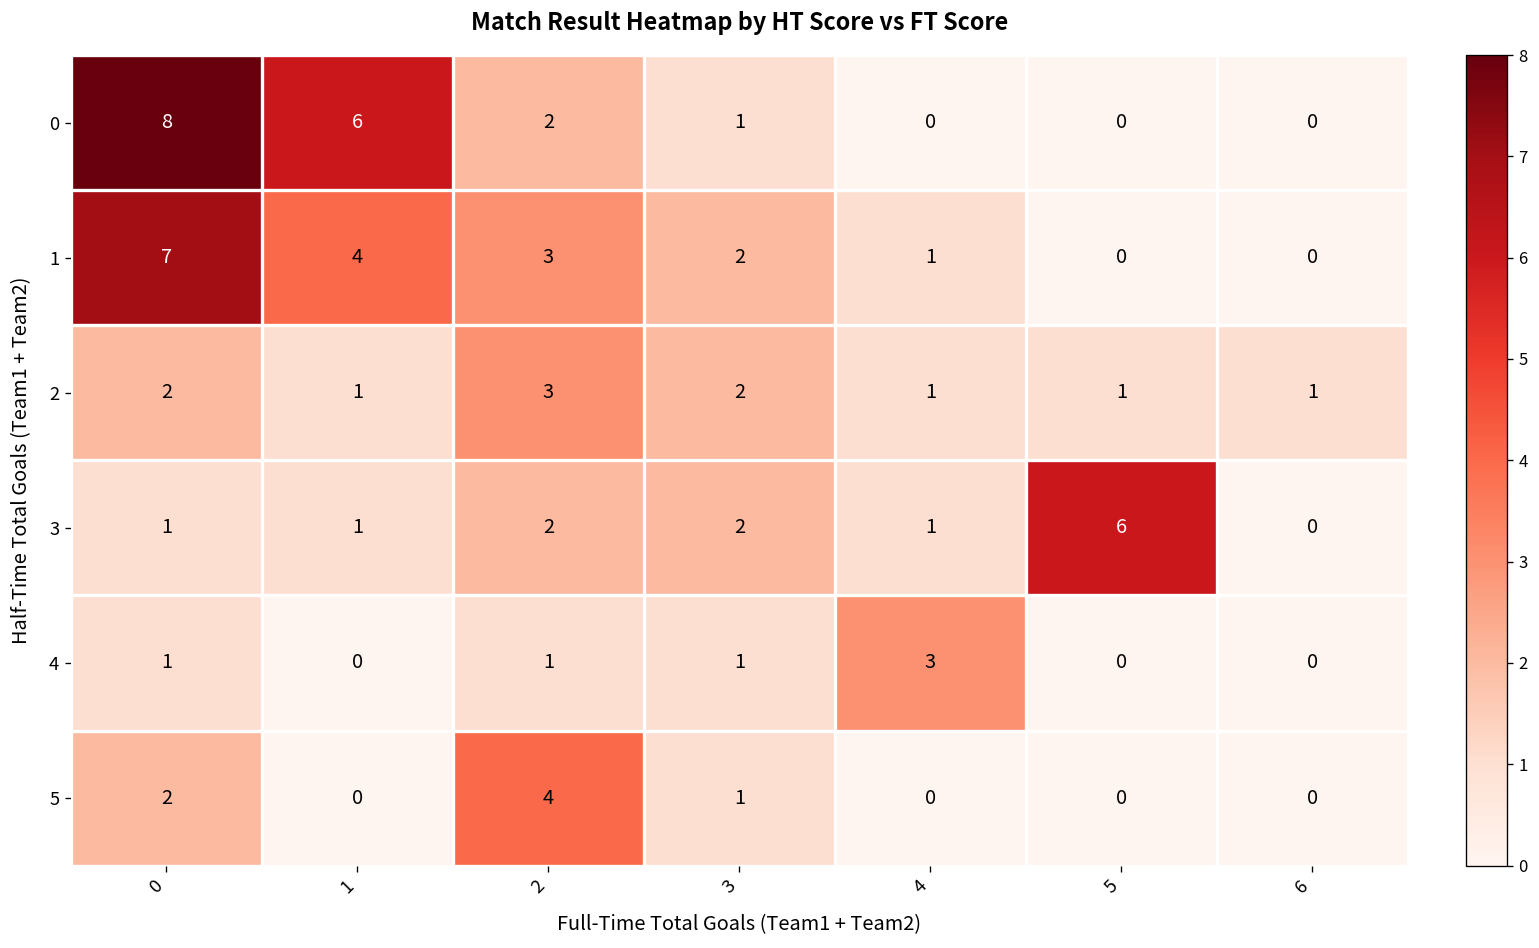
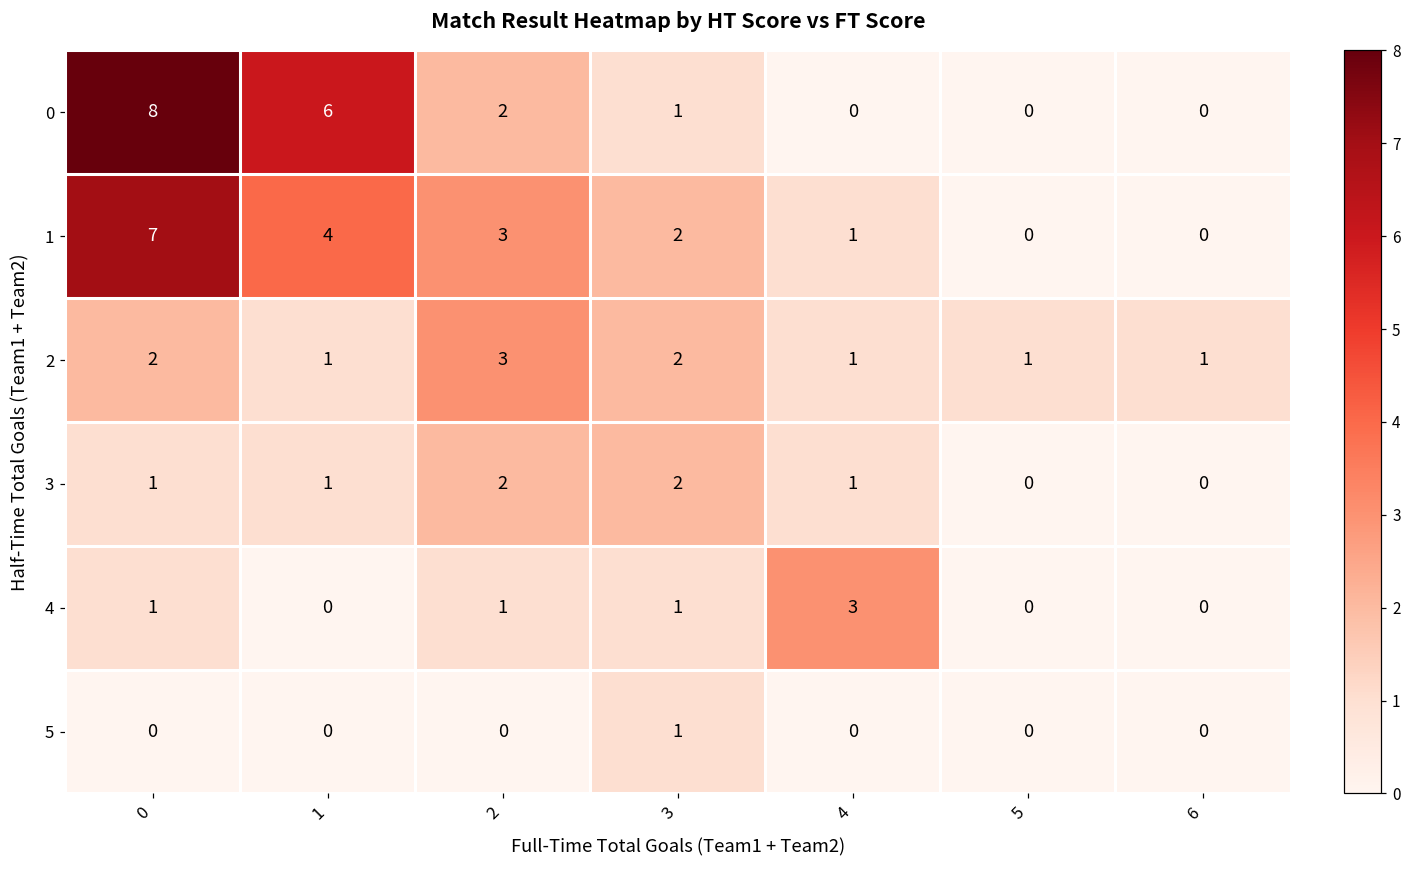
  {
    "0": {
      "0": 8,
      "1": 6,
      "2": 2,
      "3": 1,
      "4": 0,
      "5": 0,
      "6": 0
    },
    "1": {
      "0": 7,
      "1": 4,
      "2": 3,
      "3": 2,
      "4": 1,
      "5": 0,
      "6": 0
    },
    "2": {
      "0": 2,
      "1": 1,
      "2": 3,
      "3": 2,
      "4": 1,
      "5": 1,
      "6": 1
    },
    "3": {
      "0": 1,
      "1": 1,
      "2": 2,
      "3": 2,
      "4": 1,
-     "5": 6,
+     "5": 0,
      "6": 0
    },
    "4": {
      "0": 1,
      "1": 0,
      "2": 1,
      "3": 1,
      "4": 3,
      "5": 0,
      "6": 0
    },
    "5": {
-     "0": 2,
+     "0": 0,
      "1": 0,
-     "2": 4,
+     "2": 0,
      "3": 1,
      "4": 0,
      "5": 0,
      "6": 0
    }
  }
